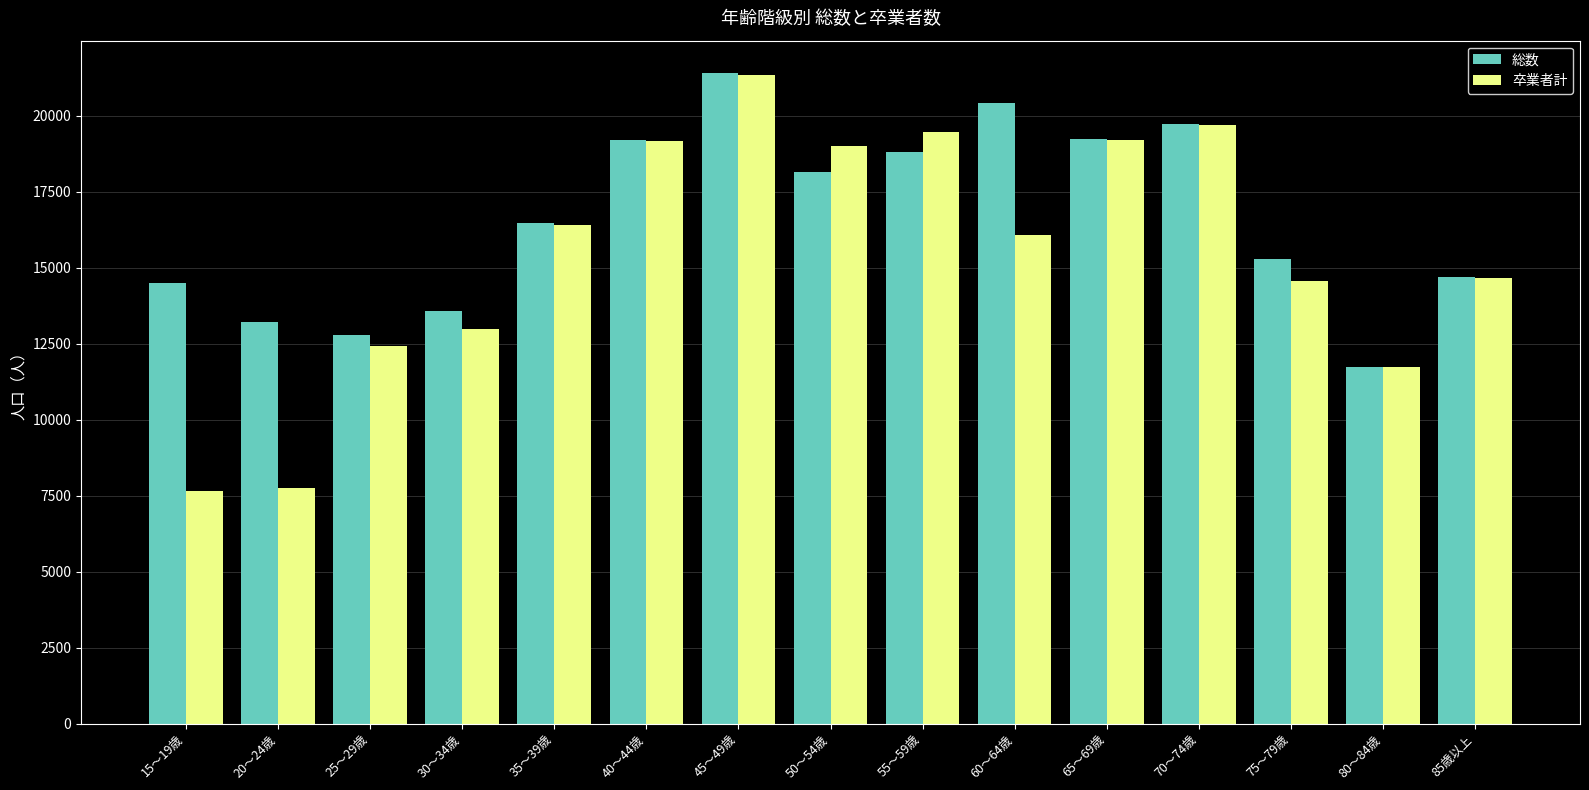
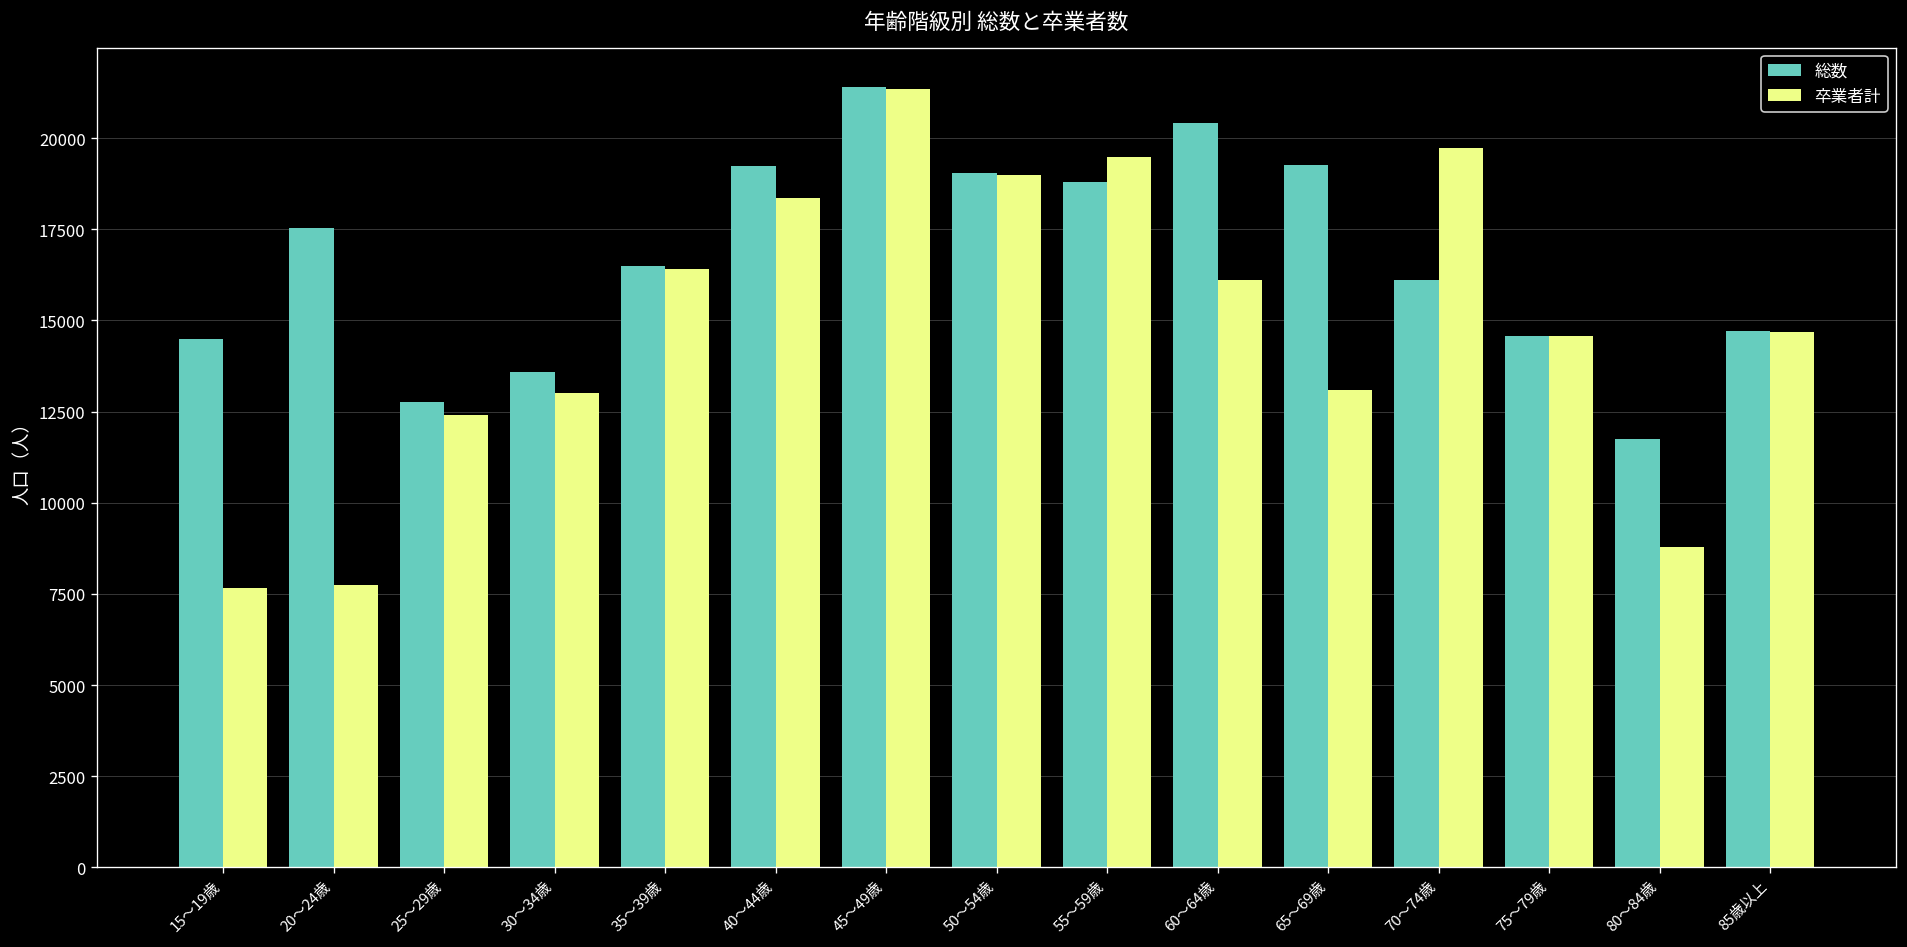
  {
    "総数": {
      "15～19歳": 14500,
-     "20～24歳": 13200,
+     "20～24歳": 17500,
      "25～29歳": 12800,
      "30～34歳": 13600,
      "35～39歳": 16500,
      "40～44歳": 19200,
      "45～49歳": 21400,
-     "50～54歳": 18100,
+     "50～54歳": 19000,
      "55～59歳": 18800,
      "60～64歳": 20400,
      "65～69歳": 19300,
-     "70～74歳": 19700,
-     "75～79歳": 15300,
+     "70～74歳": 16100,
+     "75～79歳": 14600,
      "80～84歳": 11700,
      "85歳以上": 14700
    },
    "卒業者計": {
      "15～19歳": 7700,
      "20～24歳": 7700,
      "25～29歳": 12400,
      "30～34歳": 13000,
      "35～39歳": 16400,
-     "40～44歳": 19200,
+     "40～44歳": 18400,
      "45～49歳": 21400,
      "50～54歳": 19000,
      "55～59歳": 19500,
      "60～64歳": 16100,
-     "65～69歳": 19200,
+     "65～69歳": 13100,
      "70～74歳": 19700,
      "75～79歳": 14600,
-     "80～84歳": 11700,
+     "80～84歳": 8800,
      "85歳以上": 14700
    }
  }
